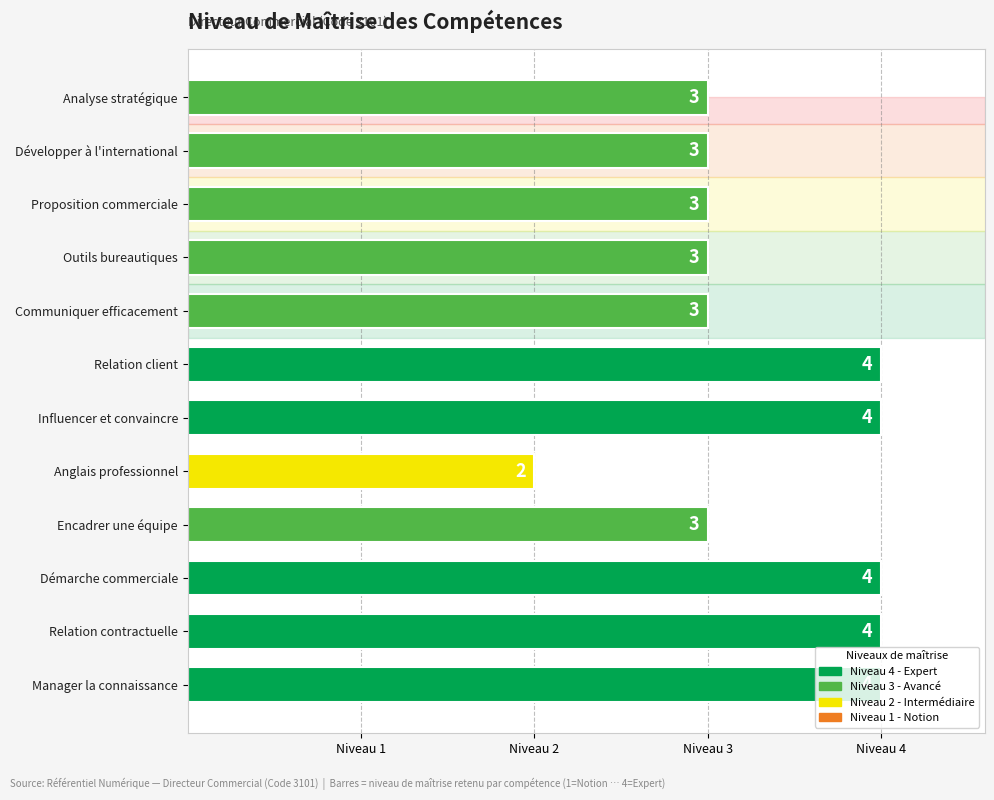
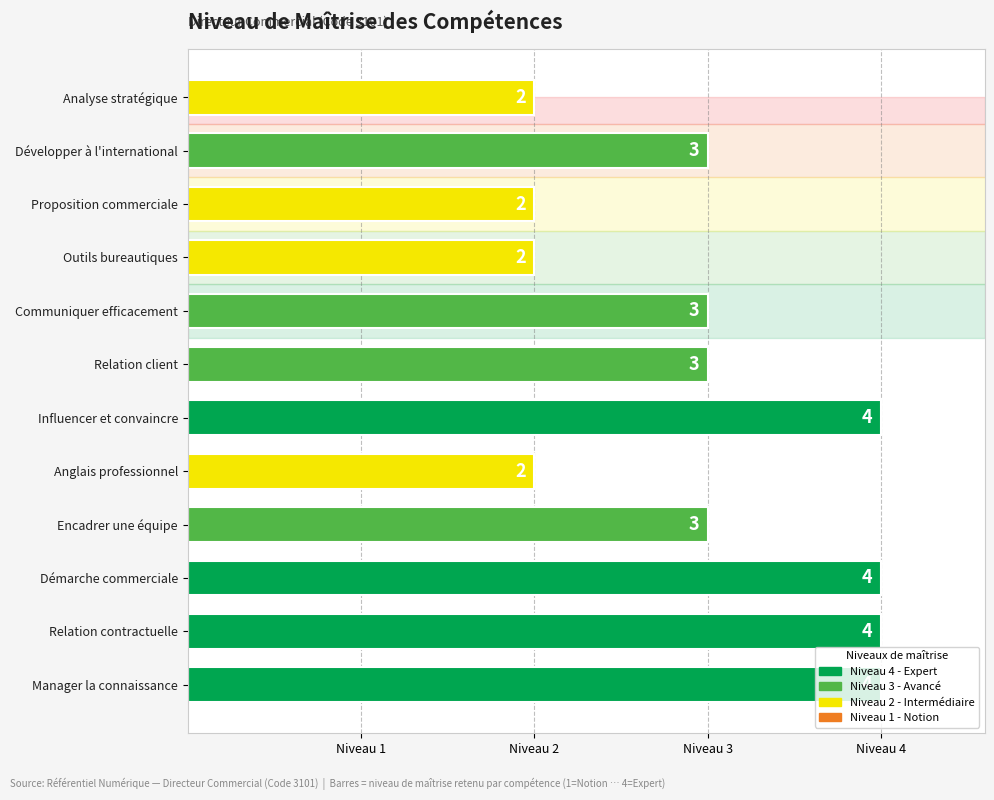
  {
-   "Analyse stratégique": 3,
+   "Analyse stratégique": 2,
    "Développer à l'international": 3,
-   "Proposition commerciale": 3,
-   "Outils bureautiques": 3,
+   "Proposition commerciale": 2,
+   "Outils bureautiques": 2,
    "Communiquer efficacement": 3,
-   "Relation client": 4,
+   "Relation client": 3,
    "Influencer et convaincre": 4,
    "Anglais professionnel": 2,
    "Encadrer une équipe": 3,
    "Démarche commerciale": 4,
    "Relation contractuelle": 4
  }
